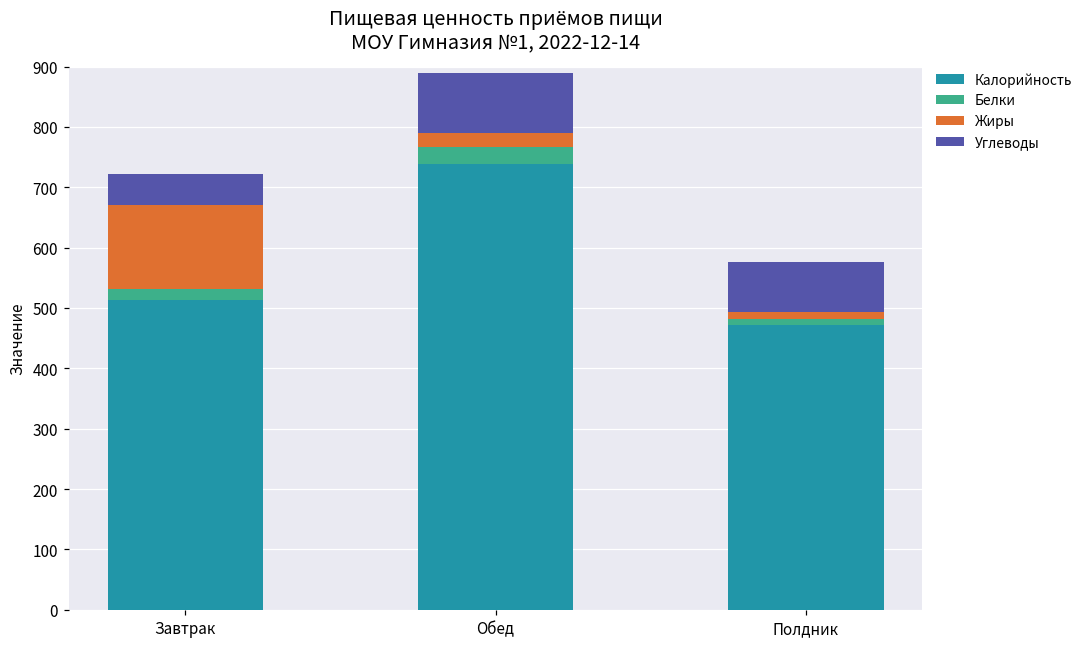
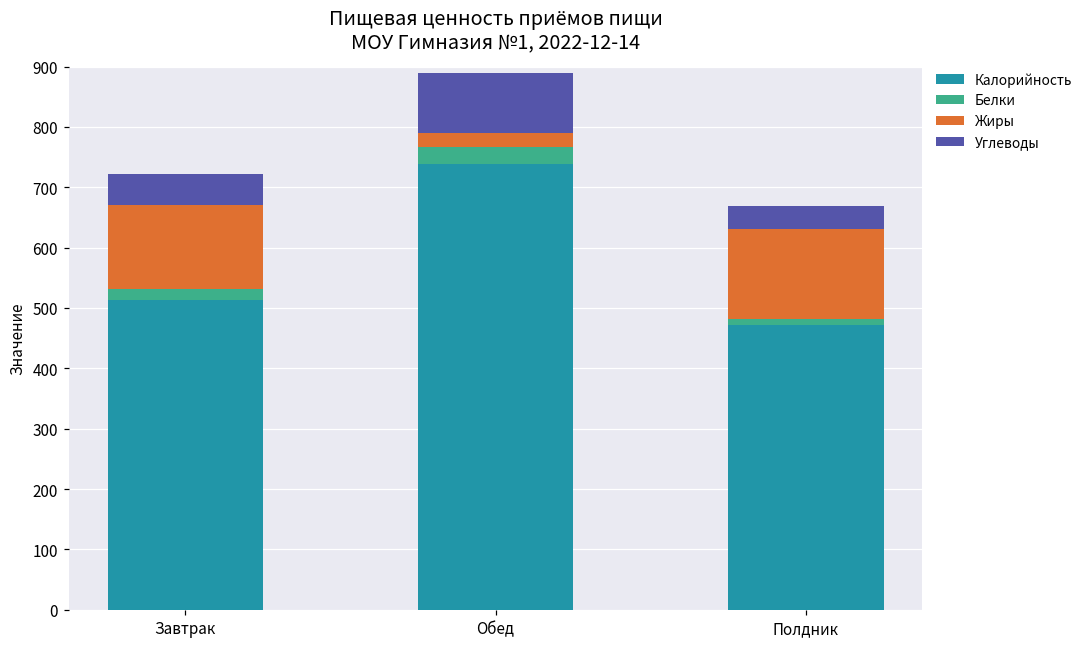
  {
    "Жиры": {
      "Завтрак": 140,
      "Обед": 20,
-     "Полдник": 10
+     "Полдник": 150
    },
    "Углеводы": {
      "Завтрак": 50,
      "Обед": 100,
-     "Полдник": 80
+     "Полдник": 40
    }
  }
